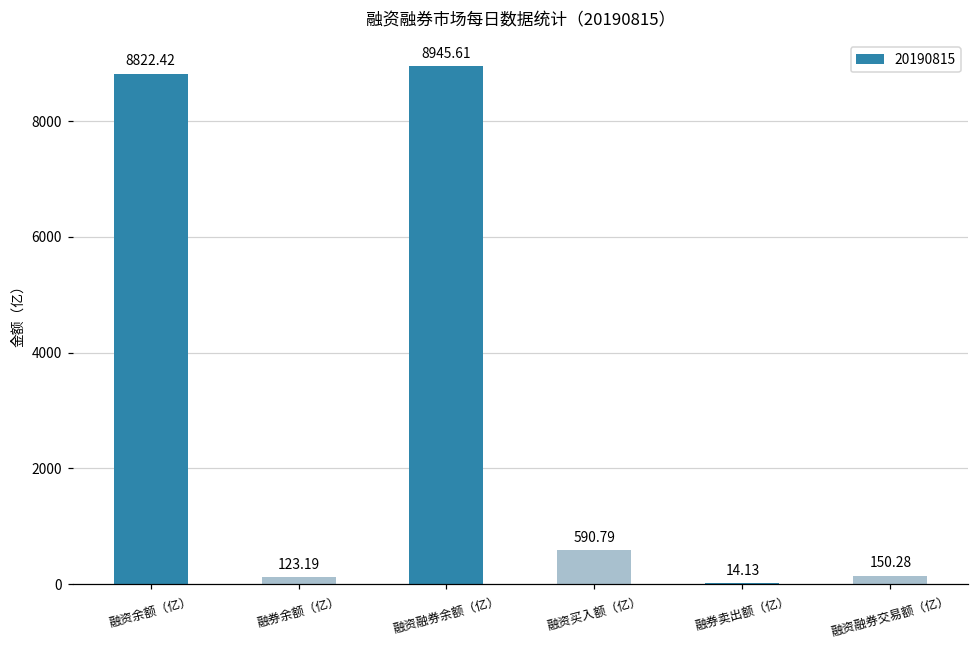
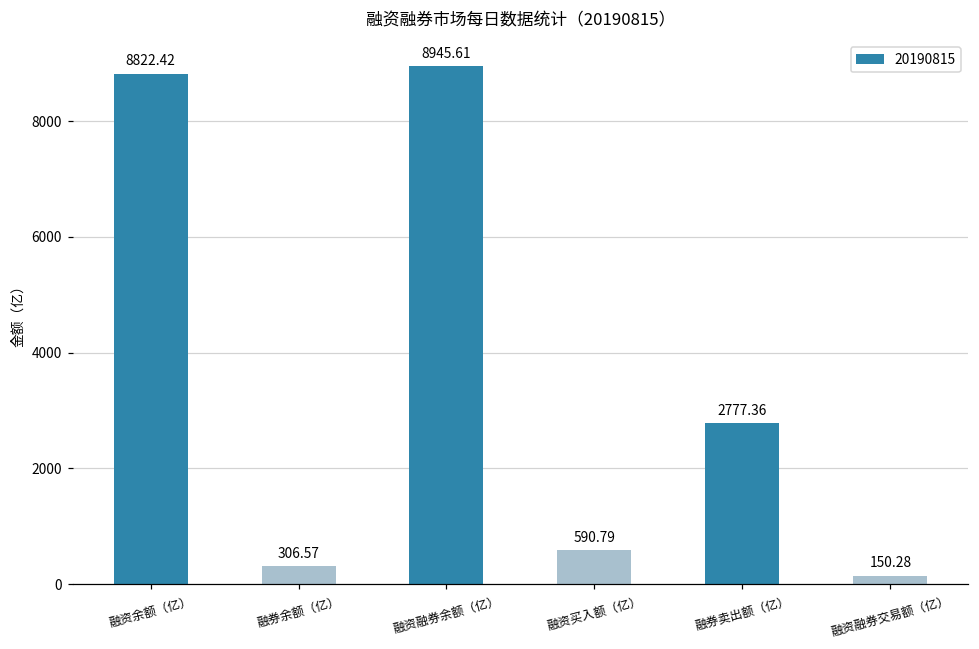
  {
    "融资余额（亿）": 8822.42,
-   "融券余额（亿）": 123.19,
+   "融券余额（亿）": 306.57,
    "融资融券余额（亿）": 8945.61,
    "融资买入额（亿）": 590.79,
-   "融券卖出额（亿）": 14.13,
+   "融券卖出额（亿）": 2777.36,
    "融资融券交易额（亿）": 150.28
  }
